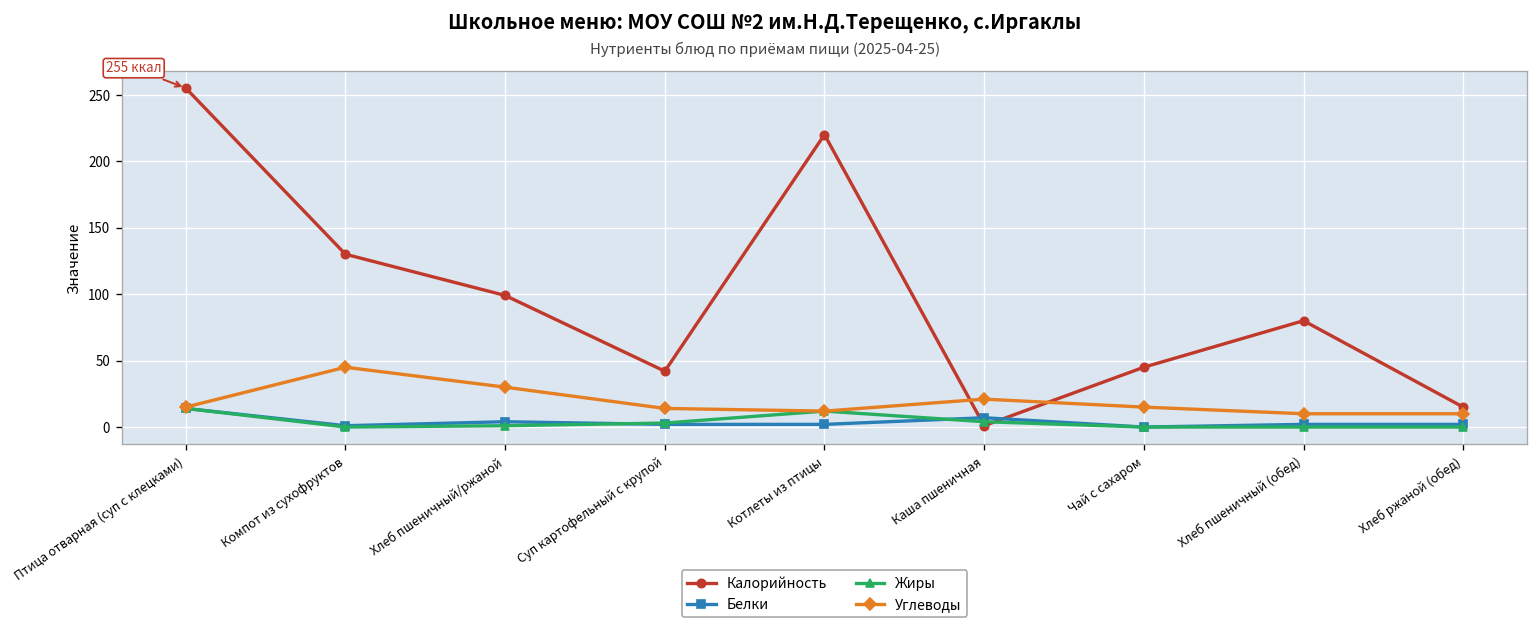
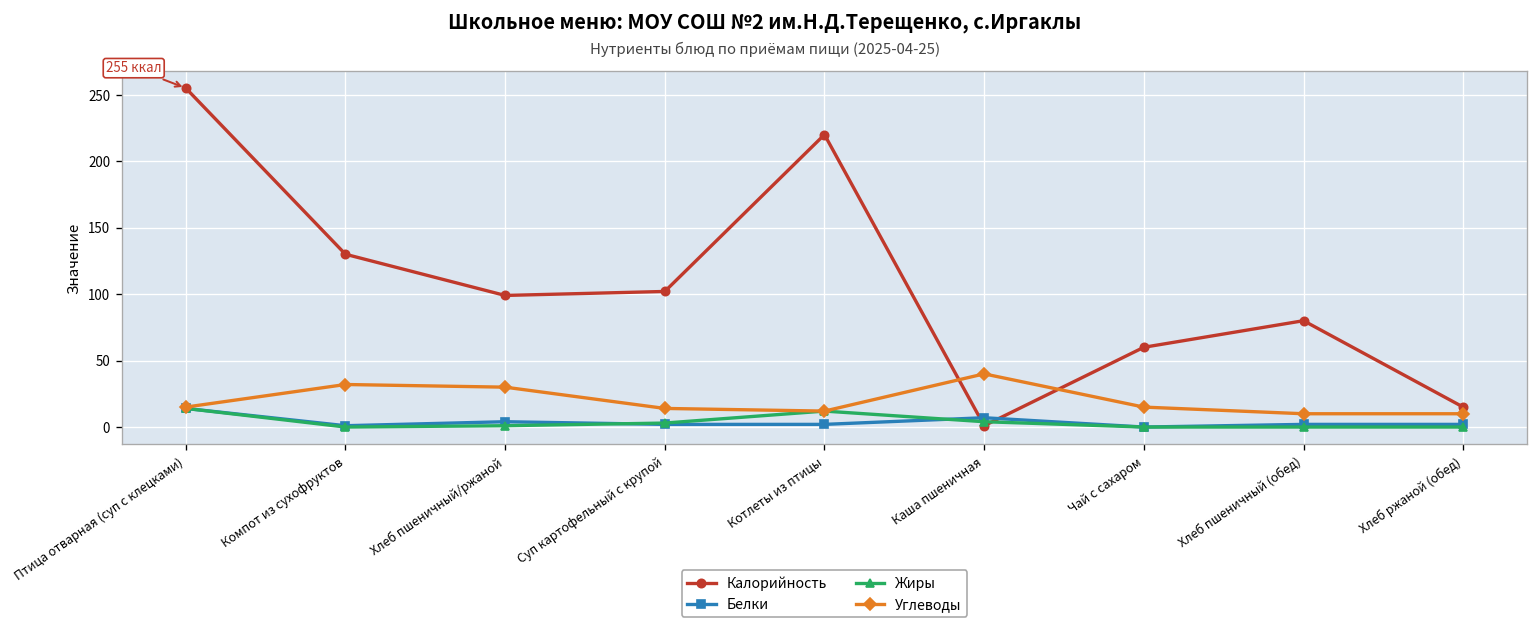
  {
    "Калорийность": {
      "Компот из сухофруктов": 130,
      "Хлеб пшеничный/ржаной": 99,
-     "Суп картофельный с крупой": 42,
+     "Суп картофельный с крупой": 102,
      "Котлеты из птицы": 220,
      "Каша пшеничная": 1,
-     "Чай с сахаром": 45,
+     "Чай с сахаром": 60,
      "Хлеб пшеничный (обед)": 80,
      "Хлеб ржаной (обед)": 15
    },
    "Белки": {
      "Хлеб пшеничный/ржаной": 4,
      "Котлеты из птицы": 2,
      "Каша пшеничная": 7
    },
    "Жиры": {
      "Хлеб пшеничный/ржаной": 1,
      "Каша пшеничная": 4
    },
    "Углеводы": {
-     "Компот из сухофруктов": 45,
+     "Компот из сухофруктов": 32,
      "Хлеб пшеничный/ржаной": 30,
      "Суп картофельный с крупой": 14,
-     "Каша пшеничная": 21,
+     "Каша пшеничная": 40,
      "Чай с сахаром": 15,
      "Хлеб пшеничный (обед)": 10,
      "Хлеб ржаной (обед)": 10
    }
  }
